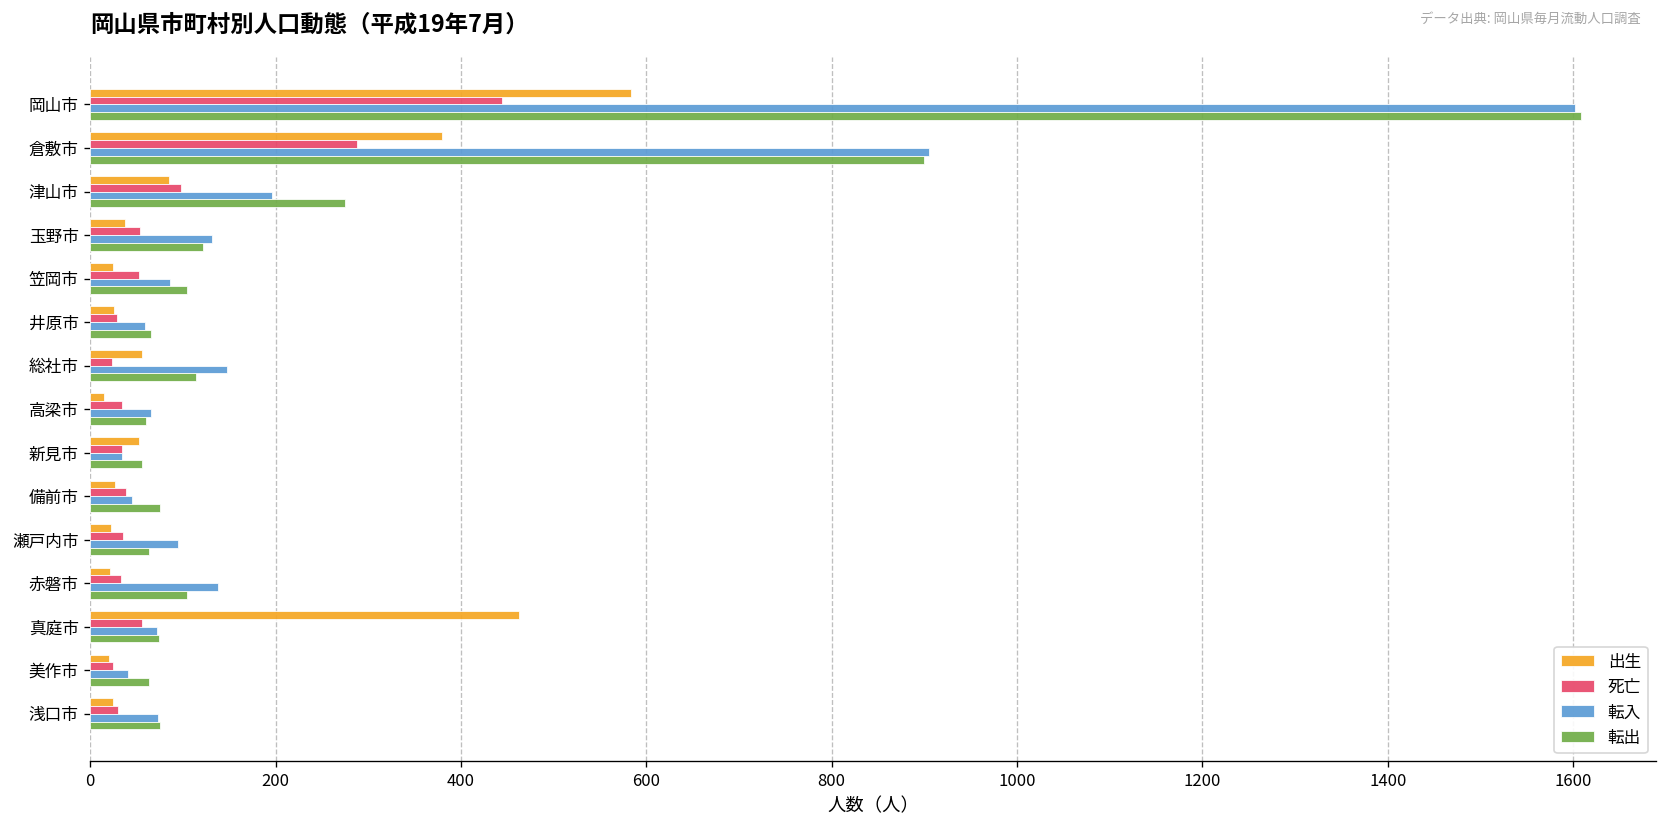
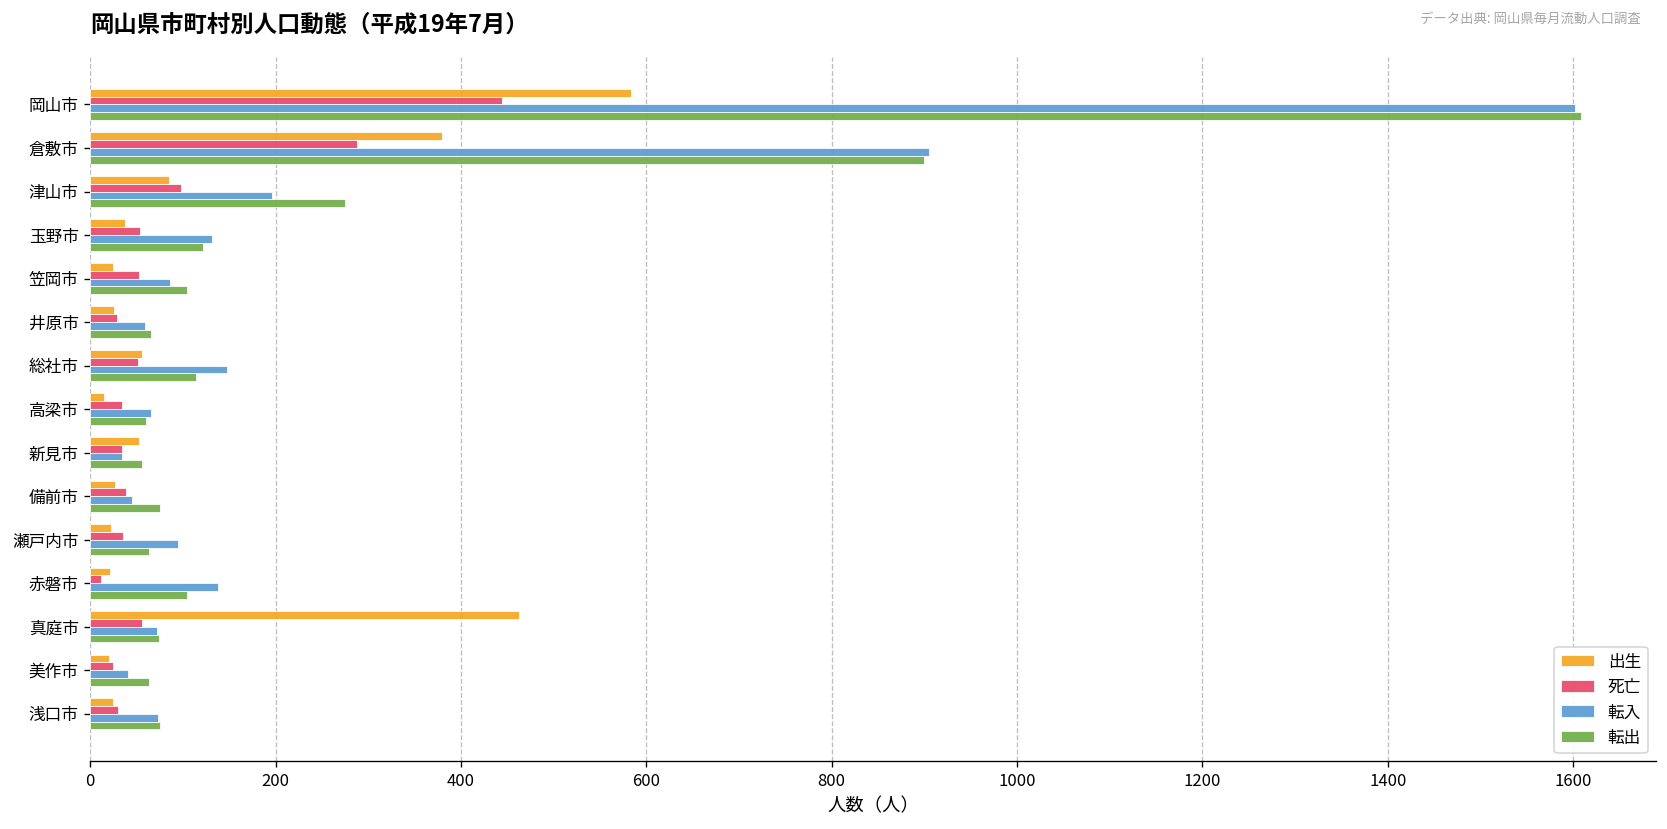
  {
    "出生": {
      "岡山市": 580,
      "倉敷市": 380,
      "津山市": 90,
      "玉野市": 40,
      "笠岡市": 30,
      "井原市": 30,
      "総社市": 60,
      "高梁市": 20,
      "新見市": 50,
      "備前市": 30,
      "瀬戸内市": 20,
      "赤磐市": 20,
      "真庭市": 460,
      "美作市": 20,
      "浅口市": 20
    },
    "死亡": {
      "岡山市": 440,
      "倉敷市": 290,
      "津山市": 100,
      "玉野市": 50,
      "笠岡市": 50,
      "井原市": 30,
-     "総社市": 20,
+     "総社市": 50,
      "高梁市": 30,
      "新見市": 30,
      "備前市": 40,
      "瀬戸内市": 40,
-     "赤磐市": 30,
+     "赤磐市": 10,
      "真庭市": 60,
      "美作市": 20,
      "浅口市": 30
    },
    "転入": {
      "岡山市": 1600,
      "倉敷市": 910,
      "津山市": 200,
      "玉野市": 130,
      "笠岡市": 90,
      "井原市": 60,
      "総社市": 150,
      "高梁市": 70,
      "新見市": 30,
      "備前市": 50,
      "瀬戸内市": 100,
      "赤磐市": 140,
      "真庭市": 70,
      "美作市": 40,
      "浅口市": 70
    },
    "転出": {
      "岡山市": 1610,
      "倉敷市": 900,
      "津山市": 280,
      "玉野市": 120,
      "笠岡市": 100,
      "井原市": 70,
      "総社市": 110,
      "高梁市": 60,
      "新見市": 60,
      "備前市": 80,
      "瀬戸内市": 60,
      "赤磐市": 100,
      "真庭市": 70,
      "美作市": 60,
      "浅口市": 80
    }
  }
